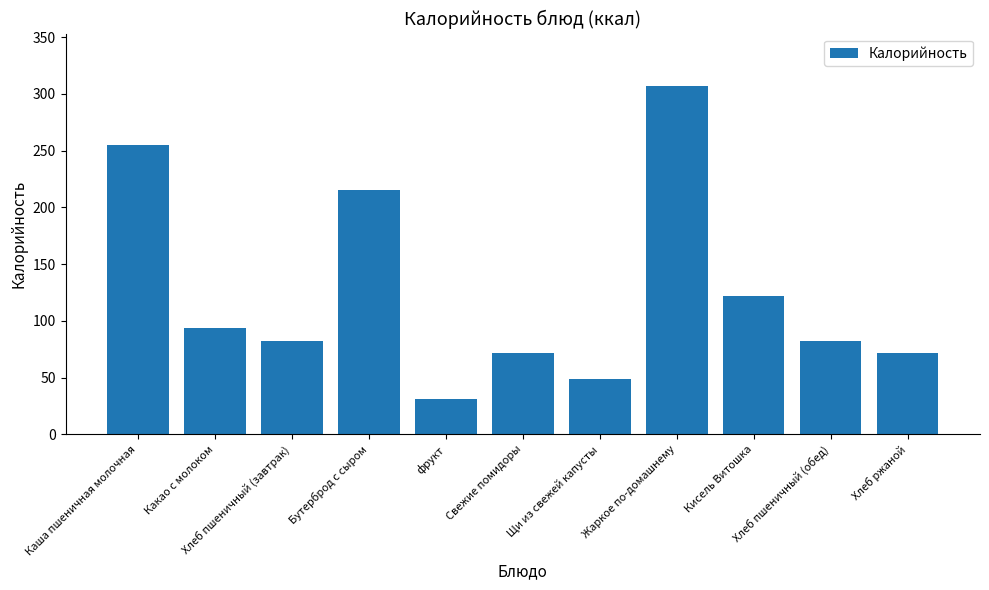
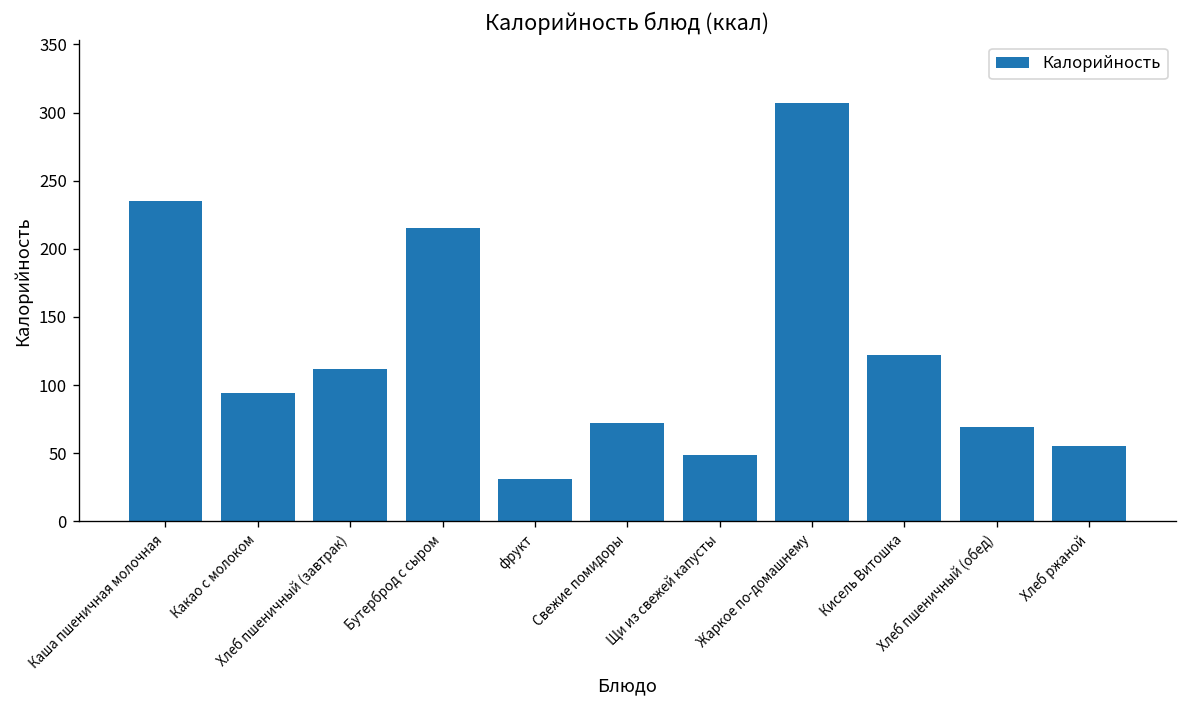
  {
-   "Каша пшеничная молочная": 255,
+   "Каша пшеничная молочная": 235,
    "Какао с молоком": 94,
-   "Хлеб пшеничный (завтрак)": 82,
+   "Хлеб пшеничный (завтрак)": 112,
    "Бутерброд с сыром": 215,
    "фрукт": 31,
    "Свежие помидоры": 72,
    "Щи из свежей капусты": 49,
    "Жаркое по-домашнему": 307,
    "Кисель Витошка": 122,
-   "Хлеб пшеничный (обед)": 82,
-   "Хлеб ржаной": 72
+   "Хлеб пшеничный (обед)": 69,
+   "Хлеб ржаной": 55
  }
